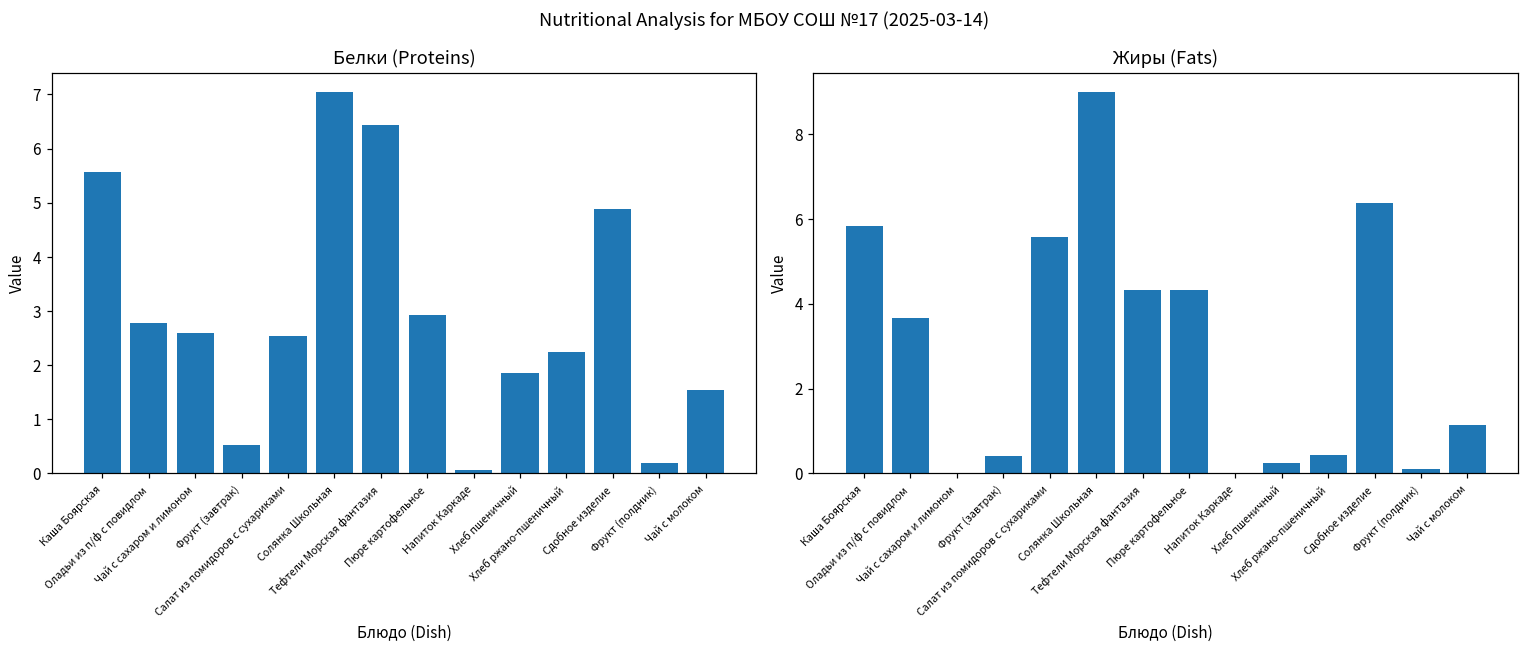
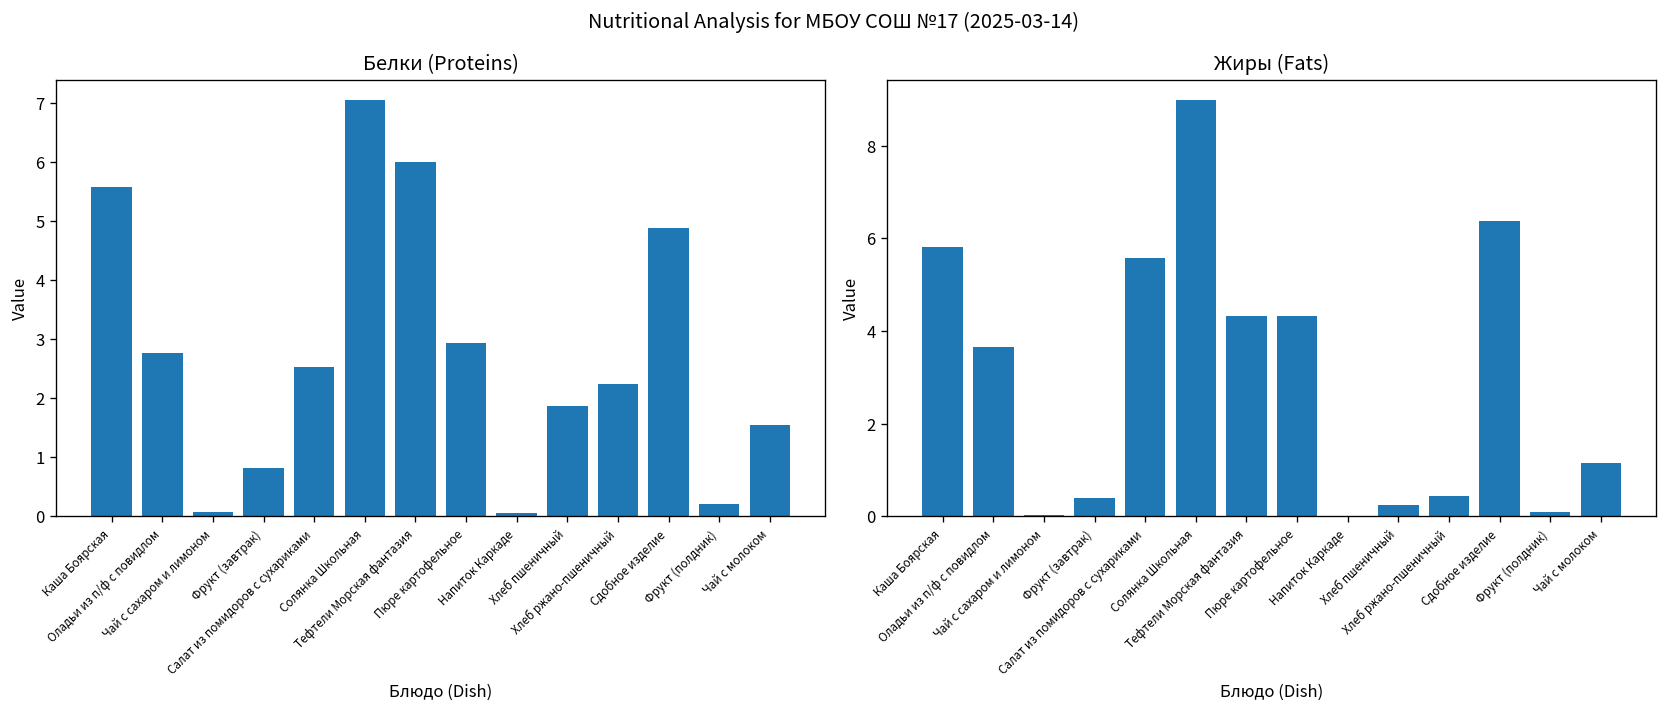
  {
    "Белки (Proteins)": {
      "Каша Боярская": 5.6,
      "Оладьи из п/ф с повидлом": 2.8,
-     "Чай с сахаром и лимоном": 2.6,
-     "Фрукт (завтрак)": 0.5,
+     "Чай с сахаром и лимоном": 0.1,
+     "Фрукт (завтрак)": 0.8,
      "Салат из помидоров с сухариками": 2.5,
      "Солянка Школьная": 7.0,
-     "Тефтели Морская фантазия": 6.4,
+     "Тефтели Морская фантазия": 6.0,
      "Пюре картофельное": 2.9,
      "Напиток Каркаде": 0.1,
      "Хлеб пшеничный": 1.9,
      "Хлеб ржано-пшеничный": 2.2,
      "Сдобное изделие": 4.9,
      "Фрукт (полдник)": 0.2,
      "Чай с молоком": 1.5
    },
    "Жиры (Fats)": {
      "Каша Боярская": 5.8,
      "Оладьи из п/ф с повидлом": 3.7,
      "Фрукт (завтрак)": 0.4,
      "Салат из помидоров с сухариками": 5.6,
      "Солянка Школьная": 9.0,
      "Тефтели Морская фантазия": 4.3,
      "Пюре картофельное": 4.3,
      "Напиток Каркаде": 0.0,
      "Хлеб пшеничный": 0.2,
      "Хлеб ржано-пшеничный": 0.4,
      "Сдобное изделие": 6.4,
      "Фрукт (полдник)": 0.1,
      "Чай с молоком": 1.1
    }
  }
